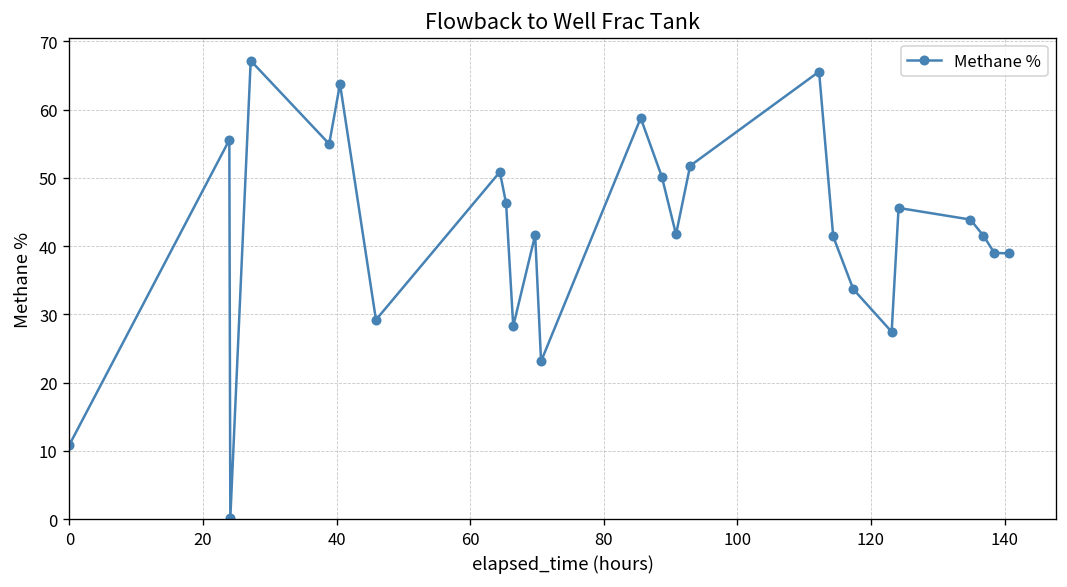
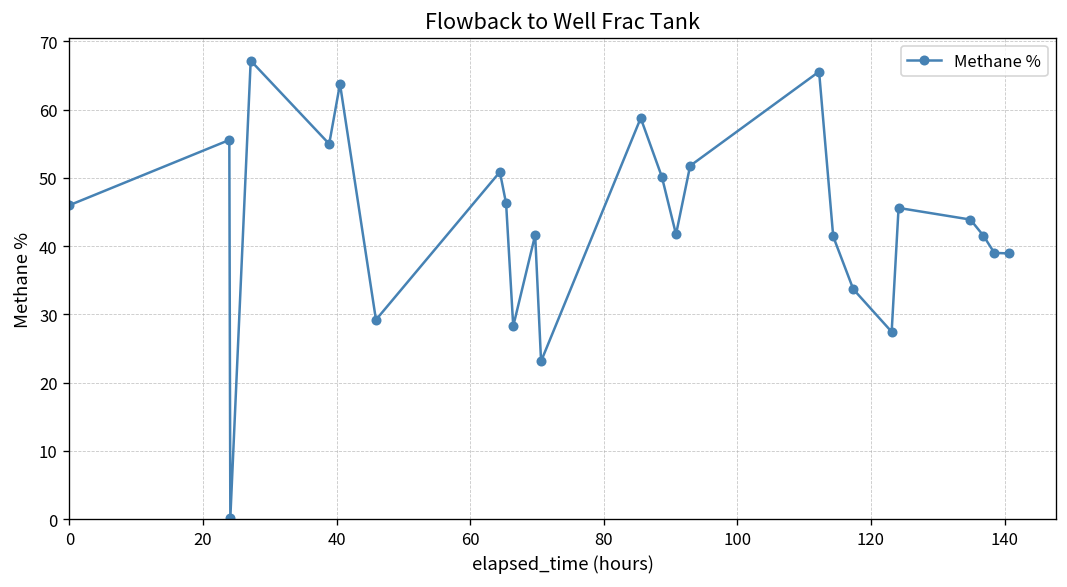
  {
-   "0": 11
+   "0": 46
  }
